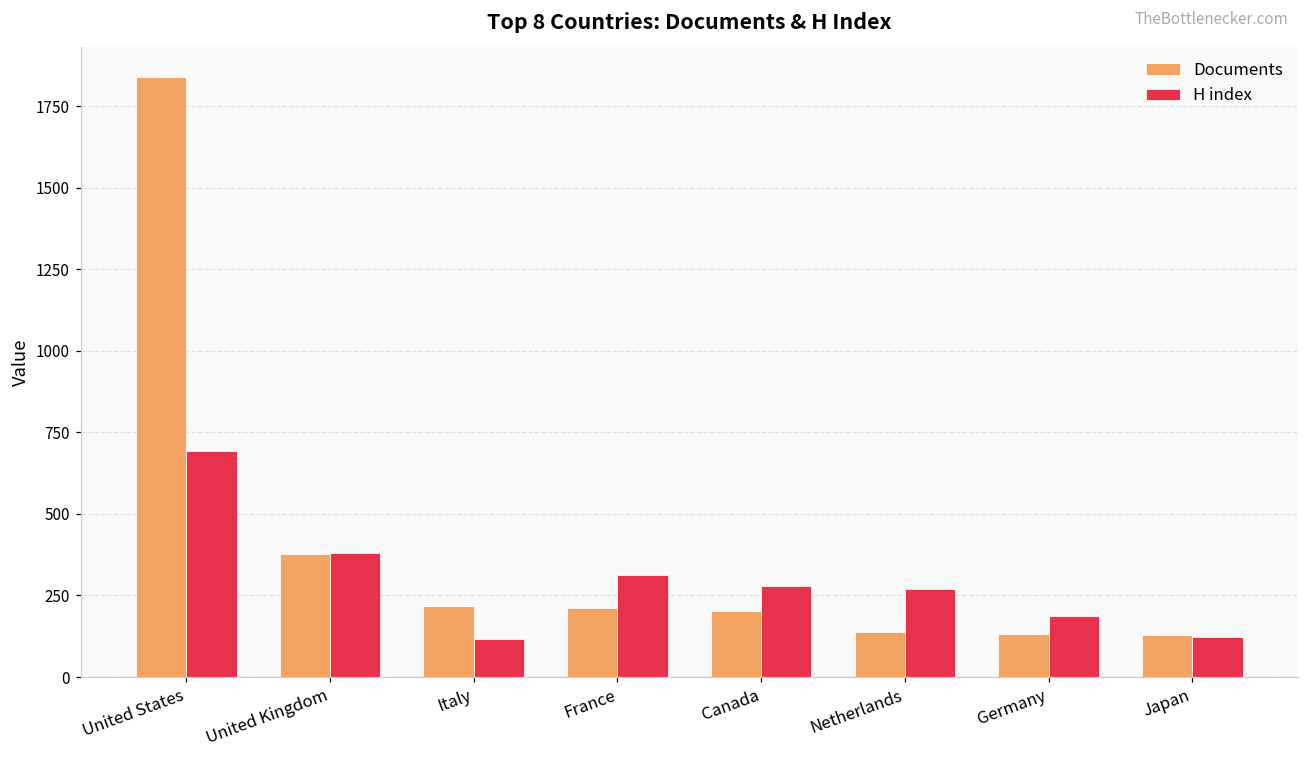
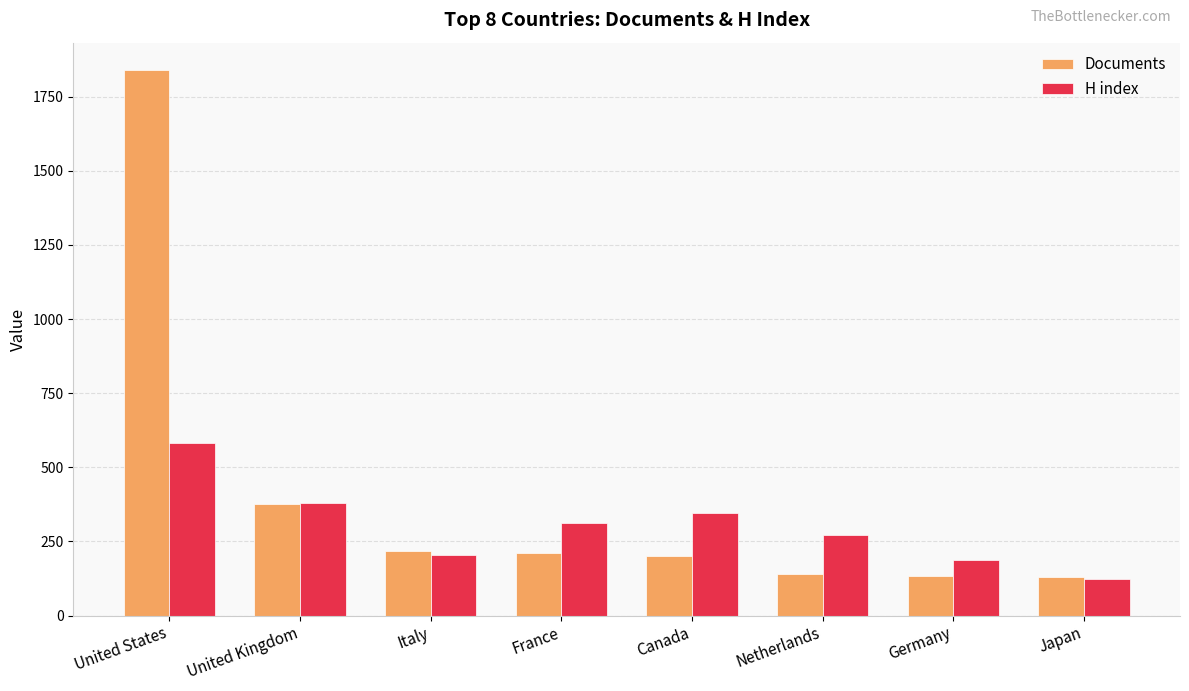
  {
    "Documents": {
      "United States": 1840,
      "United Kingdom": 380,
      "Italy": 220,
      "France": 210,
      "Canada": 200,
      "Netherlands": 140,
      "Germany": 130,
      "Japan": 130
    },
    "H index": {
-     "United States": 690,
+     "United States": 580,
      "United Kingdom": 380,
-     "Italy": 120,
+     "Italy": 200,
      "France": 310,
-     "Canada": 280,
+     "Canada": 350,
      "Netherlands": 270,
      "Germany": 190,
      "Japan": 120
    }
  }
